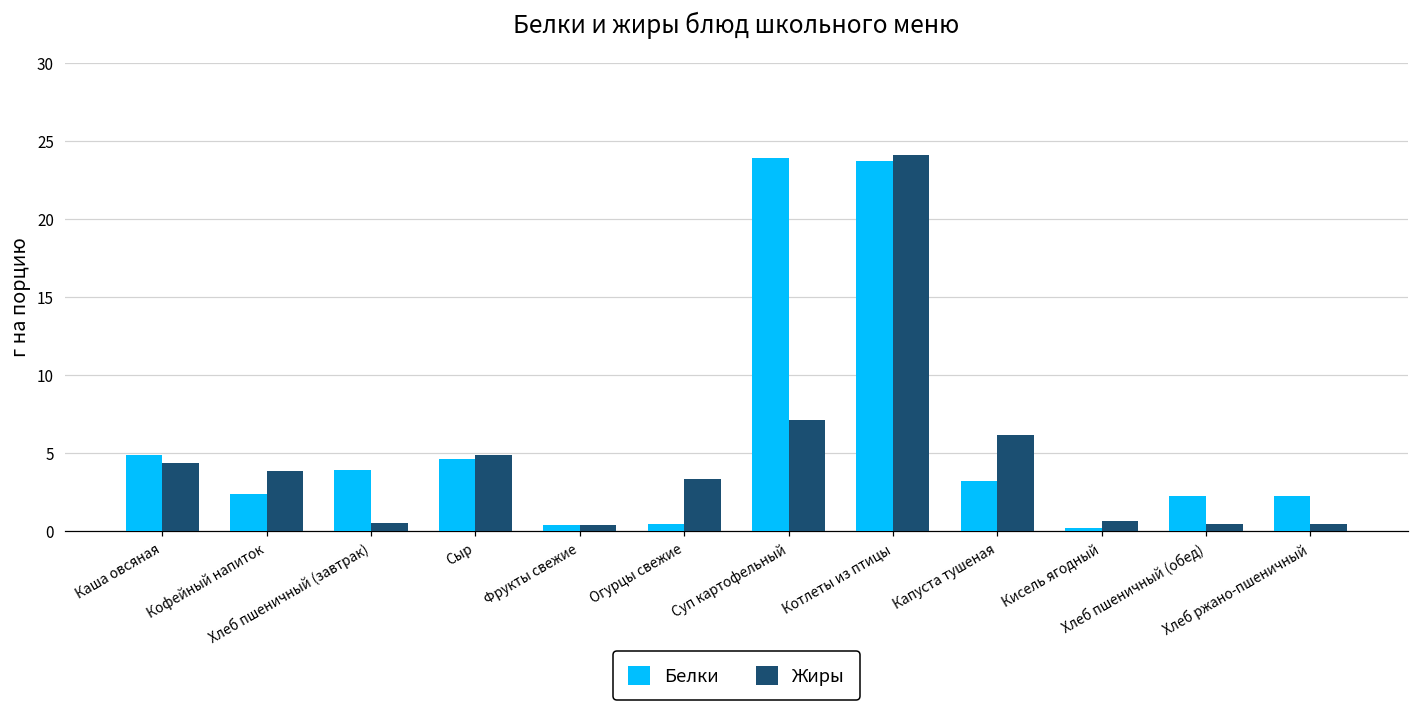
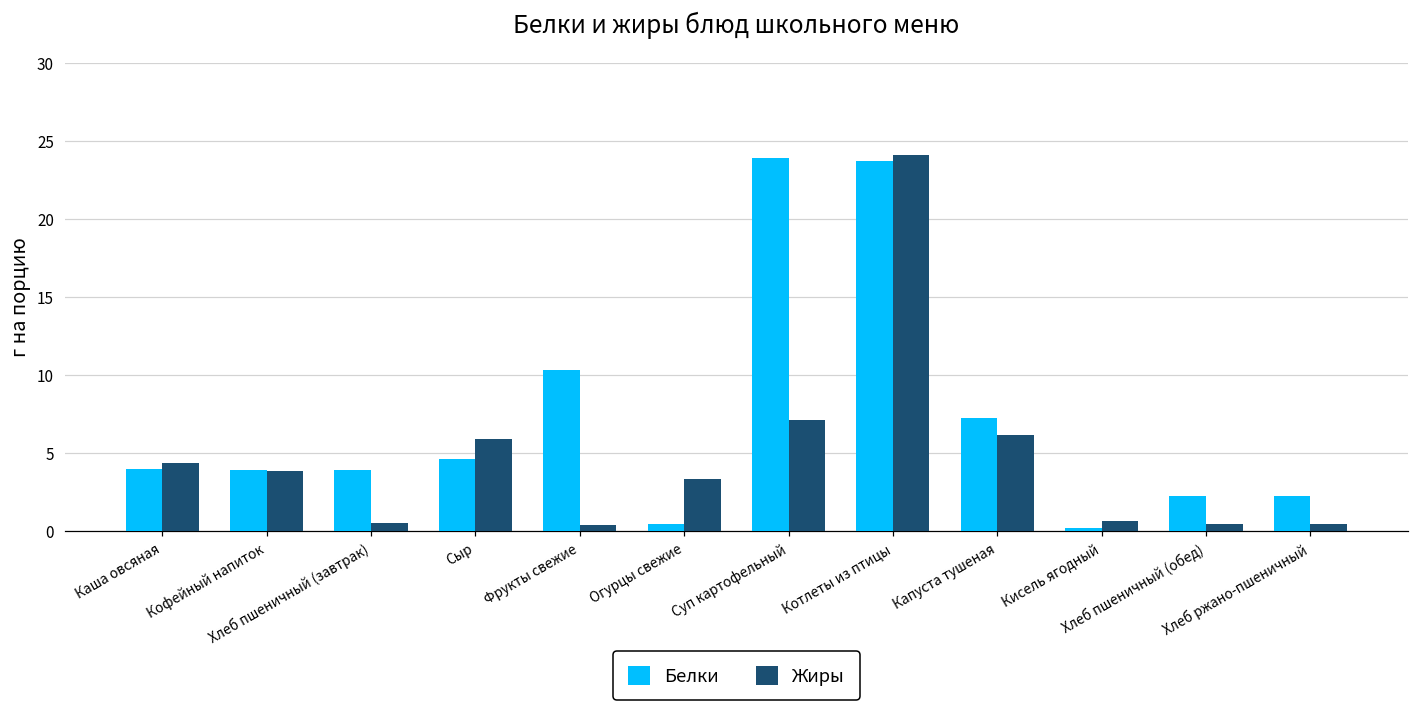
  {
    "Белки": {
-     "Каша овсяная": 4.9,
-     "Кофейный напиток": 2.4,
+     "Каша овсяная": 4.0,
+     "Кофейный напиток": 3.9,
      "Хлеб пшеничный (завтрак)": 3.9,
      "Сыр": 4.6,
-     "Фрукты свежие": 0.4,
+     "Фрукты свежие": 10.3,
      "Огурцы свежие": 0.5,
      "Суп картофельный": 23.9,
      "Котлеты из птицы": 23.7,
-     "Капуста тушеная": 3.2,
+     "Капуста тушеная": 7.3,
      "Хлеб пшеничный (обед)": 2.2,
      "Хлеб ржано-пшеничный": 2.2
    },
    "Жиры": {
      "Каша овсяная": 4.4,
      "Кофейный напиток": 3.8,
      "Хлеб пшеничный (завтрак)": 0.5,
-     "Сыр": 4.9,
+     "Сыр": 5.9,
      "Фрукты свежие": 0.4,
      "Огурцы свежие": 3.4,
      "Суп картофельный": 7.1,
      "Котлеты из птицы": 24.1,
      "Капуста тушеная": 6.2,
      "Кисель ягодный": 0.6,
      "Хлеб пшеничный (обед)": 0.4,
      "Хлеб ржано-пшеничный": 0.4
    }
  }
